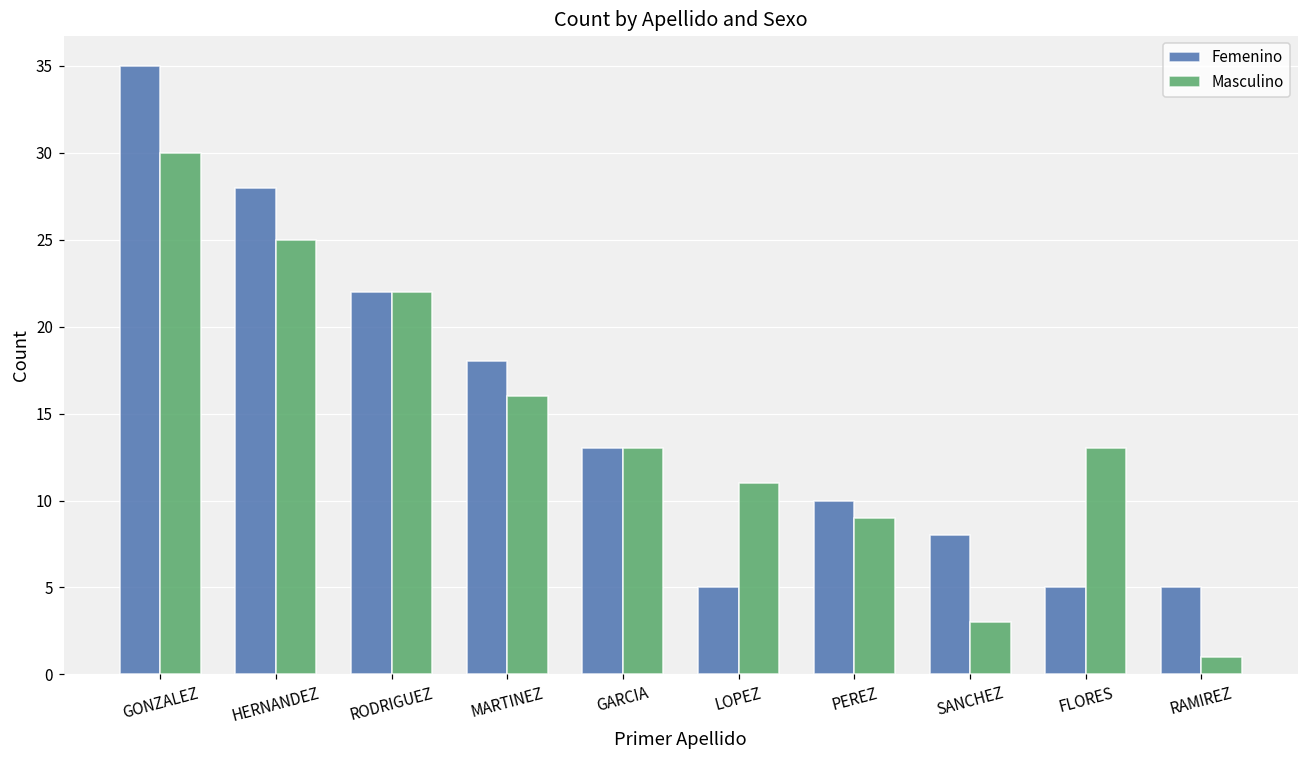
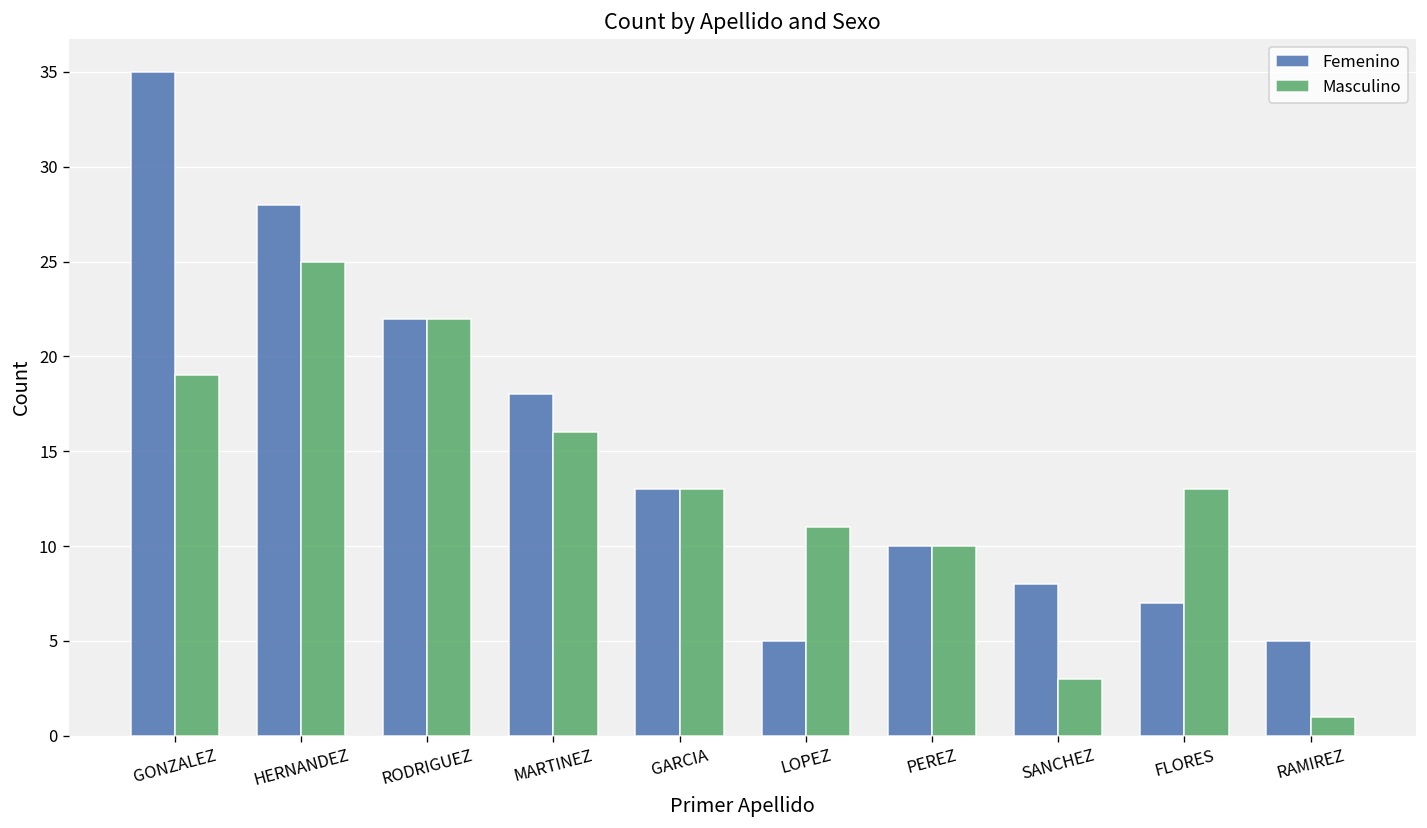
  {
    "Femenino": {
      "GONZALEZ": 35,
      "HERNANDEZ": 28,
      "RODRIGUEZ": 22,
      "MARTINEZ": 18,
      "GARCIA": 13,
      "LOPEZ": 5,
      "PEREZ": 10,
      "SANCHEZ": 8,
-     "FLORES": 5,
+     "FLORES": 7,
      "RAMIREZ": 5
    },
    "Masculino": {
-     "GONZALEZ": 30,
+     "GONZALEZ": 19,
      "HERNANDEZ": 25,
      "RODRIGUEZ": 22,
      "MARTINEZ": 16,
      "GARCIA": 13,
      "LOPEZ": 11,
-     "PEREZ": 9,
+     "PEREZ": 10,
      "SANCHEZ": 3,
      "FLORES": 13,
      "RAMIREZ": 1
    }
  }
